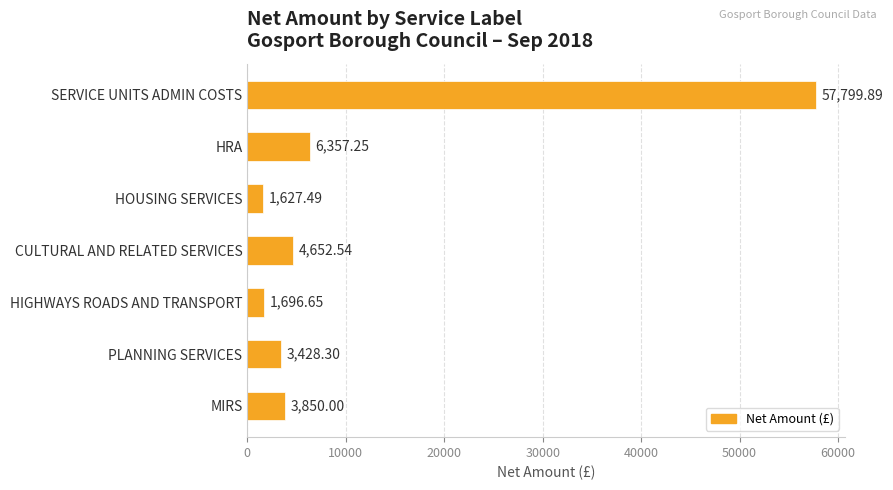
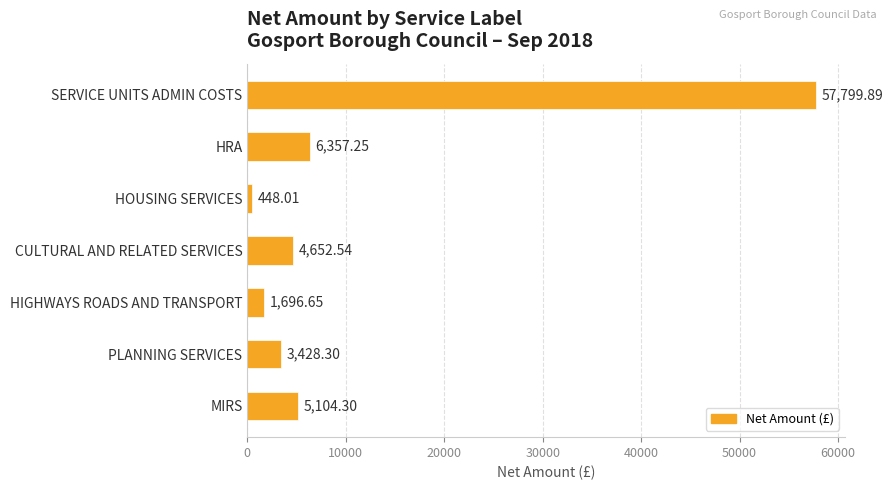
  {
    "SERVICE UNITS ADMIN COSTS": "57,799.89",
    "HRA": "6,357.25",
-   "HOUSING SERVICES": "1,627.49",
+   "HOUSING SERVICES": "448.01",
    "CULTURAL AND RELATED SERVICES": "4,652.54",
    "HIGHWAYS ROADS AND TRANSPORT": "1,696.65",
    "PLANNING SERVICES": "3,428.30",
-   "MIRS": "3,850.00"
+   "MIRS": "5,104.30"
  }
